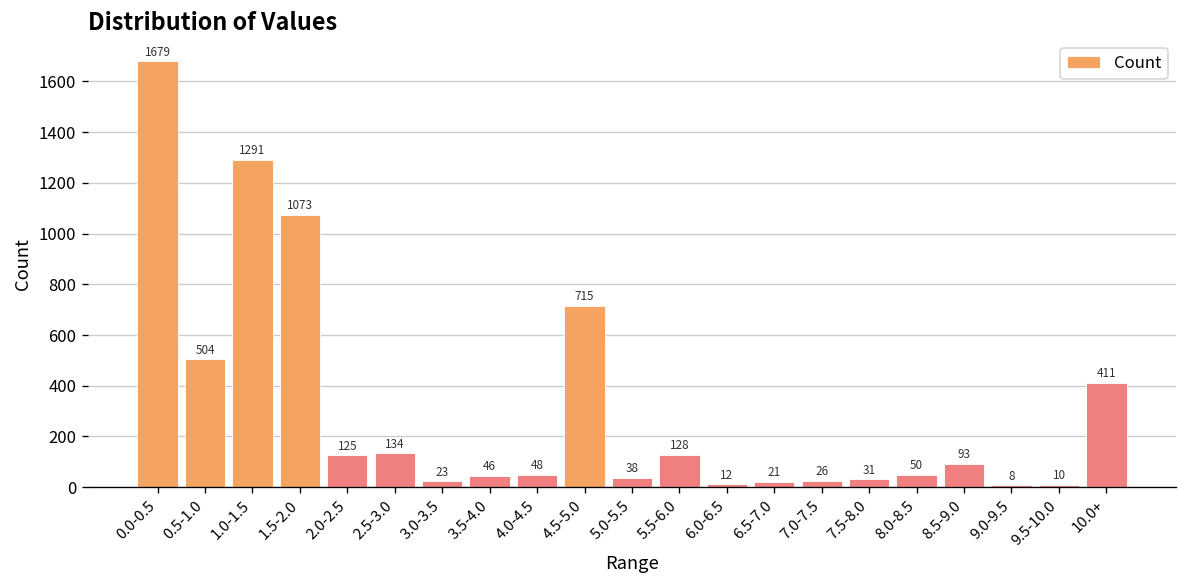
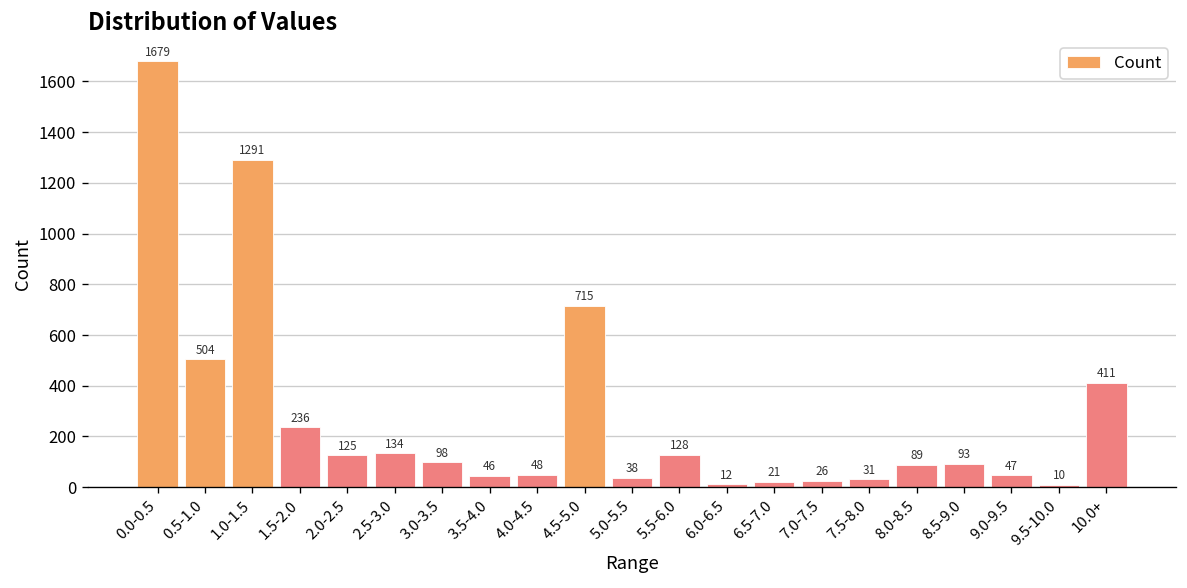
  {
    "0.0-0.5": 1679,
    "0.5-1.0": 504,
    "1.0-1.5": 1291,
-   "1.5-2.0": 1073,
+   "1.5-2.0": 236,
    "2.0-2.5": 125,
    "2.5-3.0": 134,
-   "3.0-3.5": 23,
+   "3.0-3.5": 98,
    "3.5-4.0": 46,
    "4.0-4.5": 48,
    "4.5-5.0": 715,
    "5.0-5.5": 38,
    "5.5-6.0": 128,
    "6.0-6.5": 12,
    "6.5-7.0": 21,
    "7.0-7.5": 26,
    "7.5-8.0": 31,
-   "8.0-8.5": 50,
+   "8.0-8.5": 89,
    "8.5-9.0": 93,
-   "9.0-9.5": 8,
+   "9.0-9.5": 47,
    "9.5-10.0": 10,
    "10.0+": 411
  }
